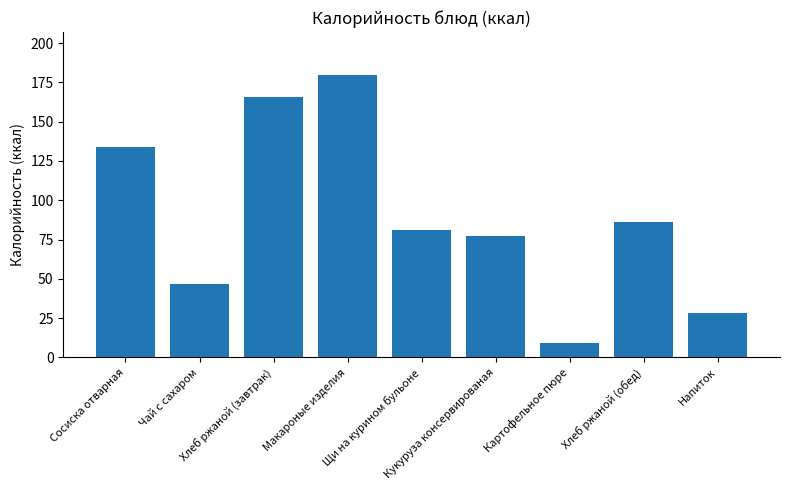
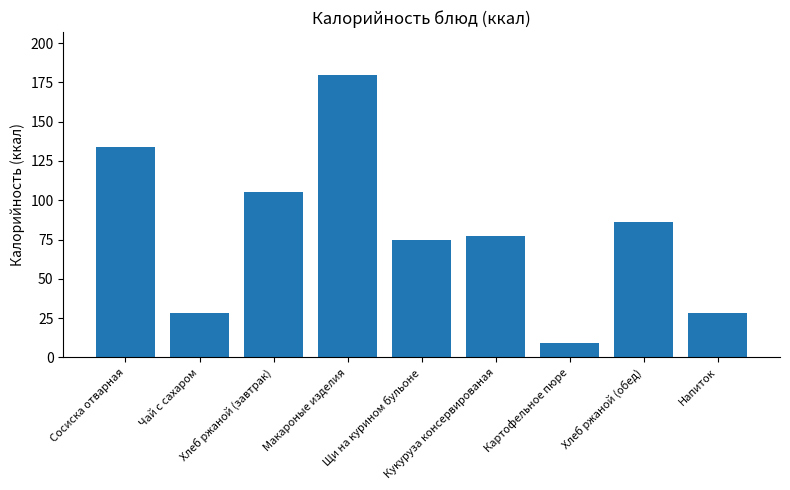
  {
    "Сосиска отварная": 134,
-   "Чай с сахаром": 47,
-   "Хлеб ржаной (завтрак)": 166,
+   "Чай с сахаром": 28,
+   "Хлеб ржаной (завтрак)": 105,
    "Макароные изделия": 180,
-   "Щи на курином бульоне": 81,
+   "Щи на курином бульоне": 75,
    "Кукуруза консервированая": 77,
    "Картофельное пюре": 9,
    "Хлеб ржаной (обед)": 86,
    "Напиток": 28
  }
